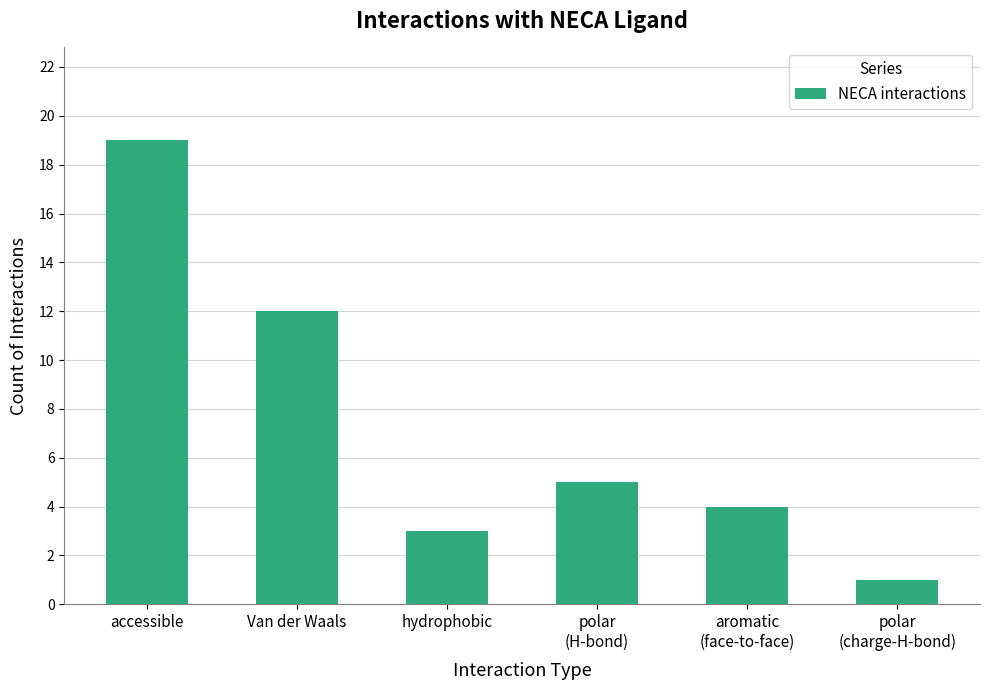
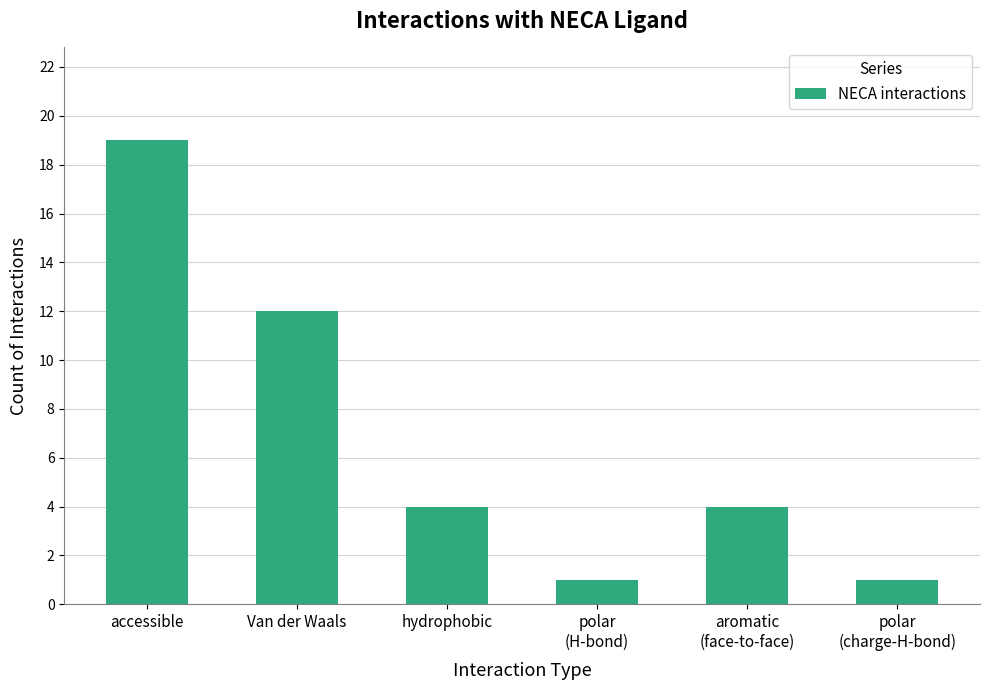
  {
    "accessible": 19,
    "Van der Waals": 12,
-   "hydrophobic": 3,
-   "polar (H-bond)": 5,
+   "hydrophobic": 4,
+   "polar (H-bond)": 1,
    "aromatic (face-to-face)": 4,
    "polar (charge-H-bond)": 1
  }
